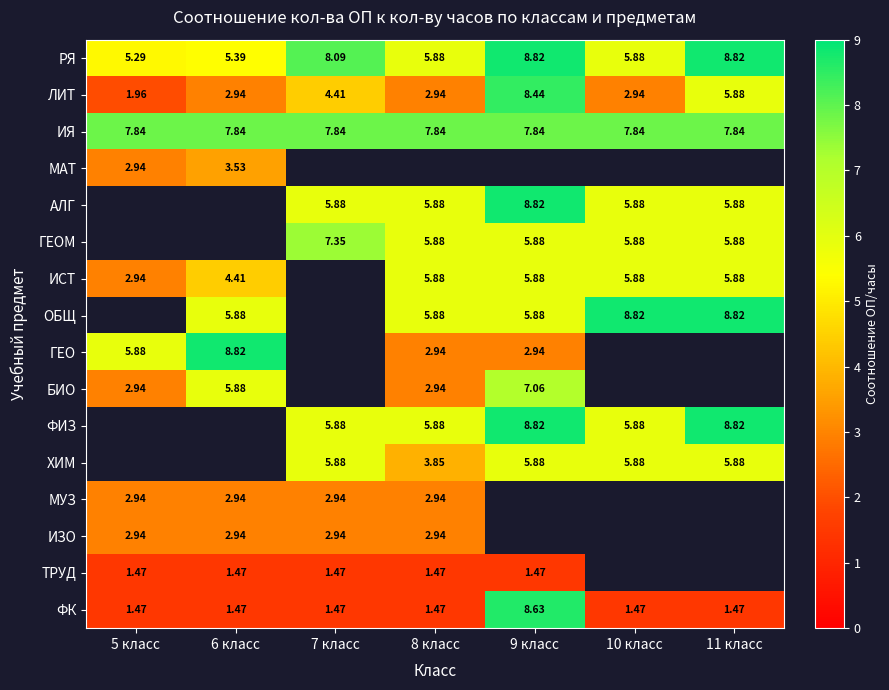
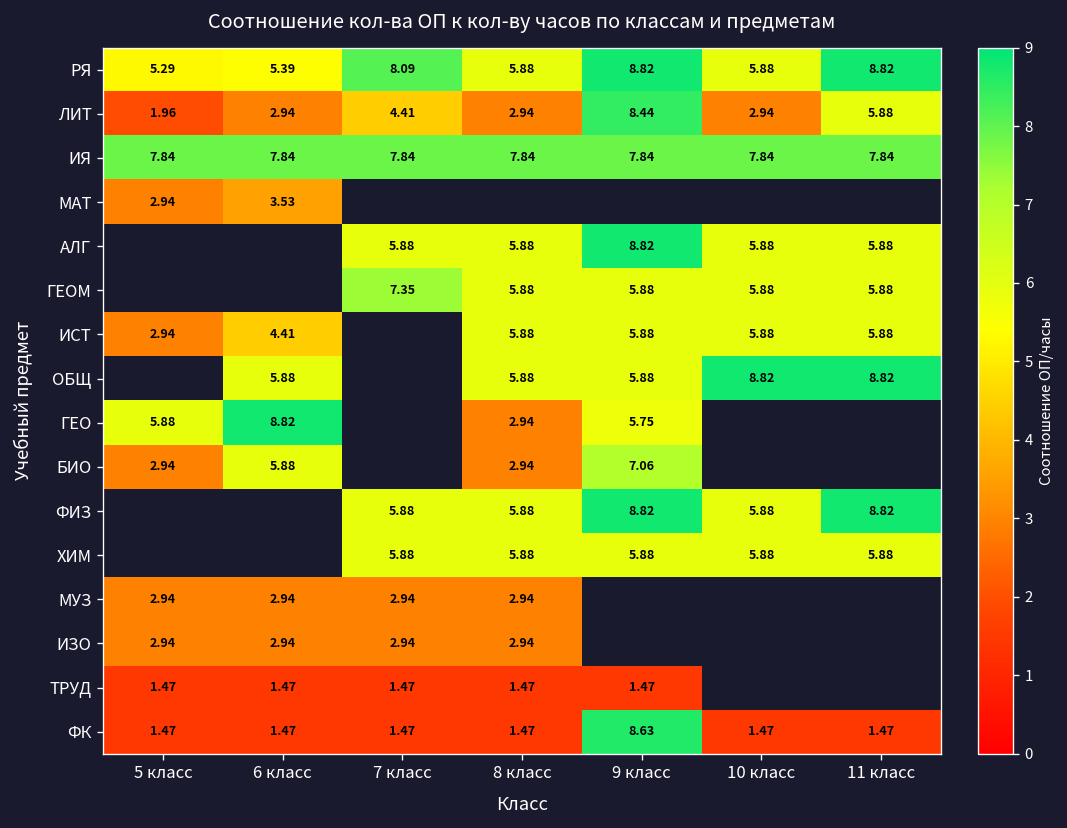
  {
    "РЯ": {
      "5 класс": 5.29,
      "6 класс": 5.39,
      "7 класс": 8.09,
      "8 класс": 5.88,
      "9 класс": 8.82,
      "10 класс": 5.88,
      "11 класс": 8.82
    },
    "ЛИТ": {
      "5 класс": 1.96,
      "6 класс": 2.94,
      "7 класс": 4.41,
      "8 класс": 2.94,
      "9 класс": 8.44,
      "10 класс": 2.94,
      "11 класс": 5.88
    },
    "ИЯ": {
      "5 класс": 7.84,
      "6 класс": 7.84,
      "7 класс": 7.84,
      "8 класс": 7.84,
      "9 класс": 7.84,
      "10 класс": 7.84,
      "11 класс": 7.84
    },
    "МАТ": {
      "5 класс": 2.94,
      "6 класс": 3.53
    },
    "АЛГ": {
      "7 класс": 5.88,
      "8 класс": 5.88,
      "9 класс": 8.82,
      "10 класс": 5.88,
      "11 класс": 5.88
    },
    "ГЕОМ": {
      "7 класс": 7.35,
      "8 класс": 5.88,
      "9 класс": 5.88,
      "10 класс": 5.88,
      "11 класс": 5.88
    },
    "ИСТ": {
      "5 класс": 2.94,
      "6 класс": 4.41,
      "8 класс": 5.88,
      "9 класс": 5.88,
      "10 класс": 5.88,
      "11 класс": 5.88
    },
    "ОБЩ": {
      "6 класс": 5.88,
      "8 класс": 5.88,
      "9 класс": 5.88,
      "10 класс": 8.82,
      "11 класс": 8.82
    },
    "ГЕО": {
      "5 класс": 5.88,
      "6 класс": 8.82,
      "8 класс": 2.94,
-     "9 класс": 2.94
+     "9 класс": 5.75
    },
    "БИО": {
      "5 класс": 2.94,
      "6 класс": 5.88,
      "8 класс": 2.94,
      "9 класс": 7.06
    },
    "ФИЗ": {
      "7 класс": 5.88,
      "8 класс": 5.88,
      "9 класс": 8.82,
      "10 класс": 5.88,
      "11 класс": 8.82
    },
    "ХИМ": {
      "7 класс": 5.88,
-     "8 класс": 3.85,
+     "8 класс": 5.88,
      "9 класс": 5.88,
      "10 класс": 5.88,
      "11 класс": 5.88
    },
    "МУЗ": {
      "5 класс": 2.94,
      "6 класс": 2.94,
      "7 класс": 2.94,
      "8 класс": 2.94
    },
    "ИЗО": {
      "5 класс": 2.94,
      "6 класс": 2.94,
      "7 класс": 2.94,
      "8 класс": 2.94
    },
    "ТРУД": {
      "5 класс": 1.47,
      "6 класс": 1.47,
      "7 класс": 1.47,
      "8 класс": 1.47,
      "9 класс": 1.47
    },
    "ФК": {
      "5 класс": 1.47,
      "6 класс": 1.47,
      "7 класс": 1.47,
      "8 класс": 1.47,
      "9 класс": 8.63,
      "10 класс": 1.47,
      "11 класс": 1.47
    }
  }
